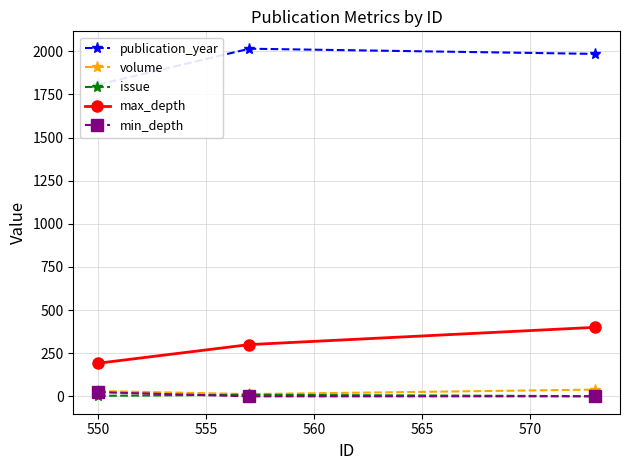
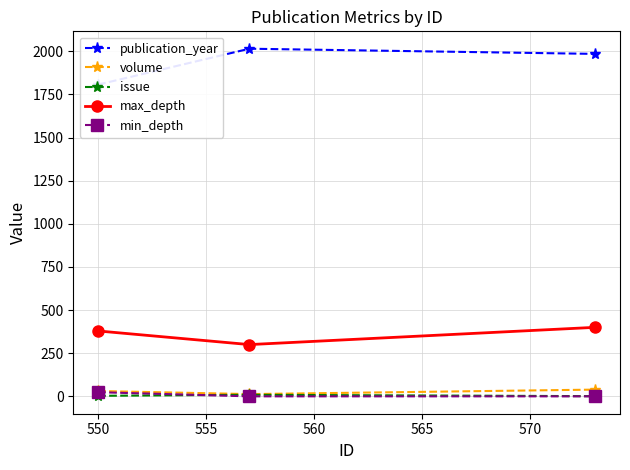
  {
    "issue": {
      "550": 0
    },
    "max_depth": {
-     "550": 190
+     "550": 380
    }
  }
